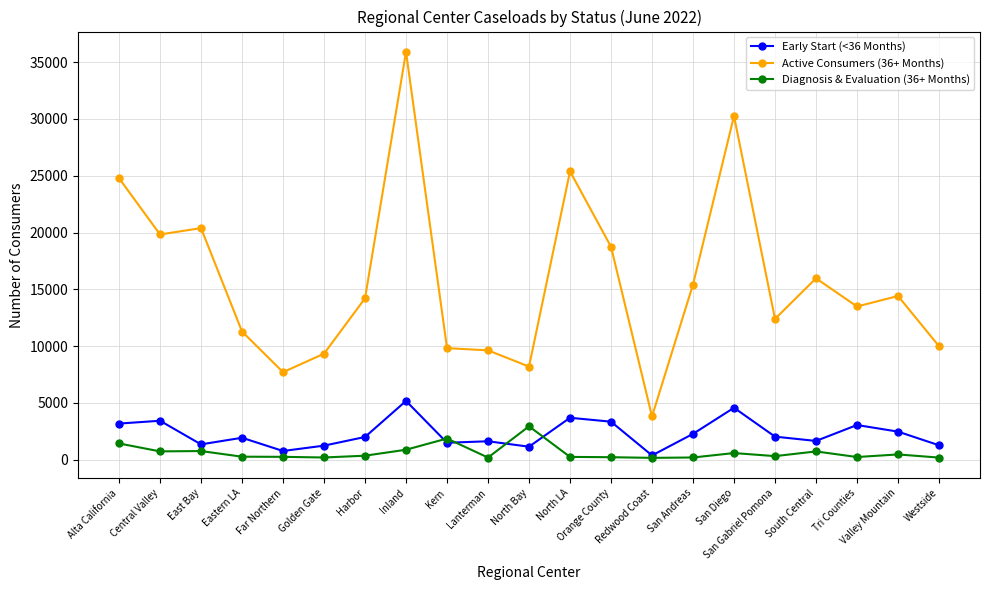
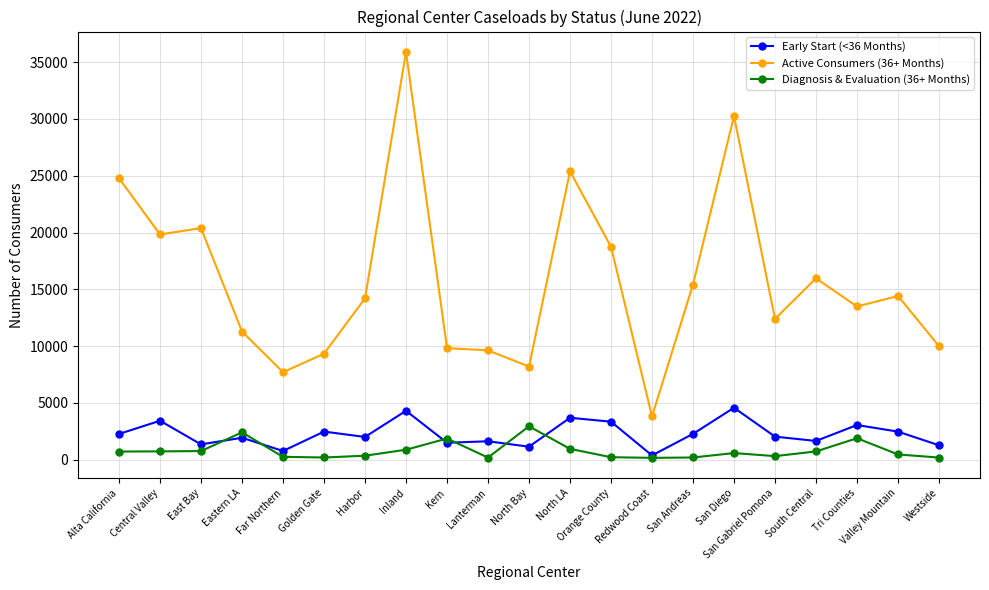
  {
    "Early Start (<36 Months)": {
-     "Alta California": 3200,
+     "Alta California": 2300,
      "Central Valley": 3400,
      "East Bay": 1400,
      "Eastern LA": 1900,
      "Far Northern": 800,
-     "Golden Gate": 1200,
+     "Golden Gate": 2500,
      "Harbor": 2000,
-     "Inland": 5200,
+     "Inland": 4300,
      "Kern": 1500,
      "Lanterman": 1600,
      "North Bay": 1200,
      "North LA": 3700,
      "Orange County": 3400,
      "San Andreas": 2300,
      "San Diego": 4600,
      "San Gabriel Pomona": 2000,
      "South Central": 1700,
      "Tri Counties": 3100,
      "Valley Mountain": 2500,
      "Westside": 1300
    },
    "Active Consumers (36+ Months)": {
      "Alta California": 24800,
      "Central Valley": 19800,
      "East Bay": 20400,
      "Eastern LA": 11300,
      "Far Northern": 7700,
      "Golden Gate": 9300,
      "Harbor": 14200,
      "Inland": 35900,
      "Kern": 9800,
      "Lanterman": 9600,
      "North Bay": 8200,
      "North LA": 25400,
      "Orange County": 18700,
      "Redwood Coast": 3800,
      "San Andreas": 15400,
      "San Diego": 30300,
      "San Gabriel Pomona": 12400,
      "South Central": 16000,
      "Tri Counties": 13500,
      "Valley Mountain": 14400,
      "Westside": 10000
    },
    "Diagnosis & Evaluation (36+ Months)": {
-     "Alta California": 1400,
+     "Alta California": 700,
      "Central Valley": 700,
      "East Bay": 800,
-     "Eastern LA": 300,
+     "Eastern LA": 2400,
      "Far Northern": 300,
      "Golden Gate": 200,
      "Harbor": 400,
      "Inland": 900,
      "Kern": 1900,
      "Lanterman": 200,
      "North Bay": 2900,
-     "North LA": 300,
+     "North LA": 1000,
      "Orange County": 200,
      "San Andreas": 200,
      "San Diego": 600,
      "San Gabriel Pomona": 300,
      "South Central": 700,
-     "Tri Counties": 200,
+     "Tri Counties": 1900,
      "Valley Mountain": 500,
      "Westside": 200
    }
  }
